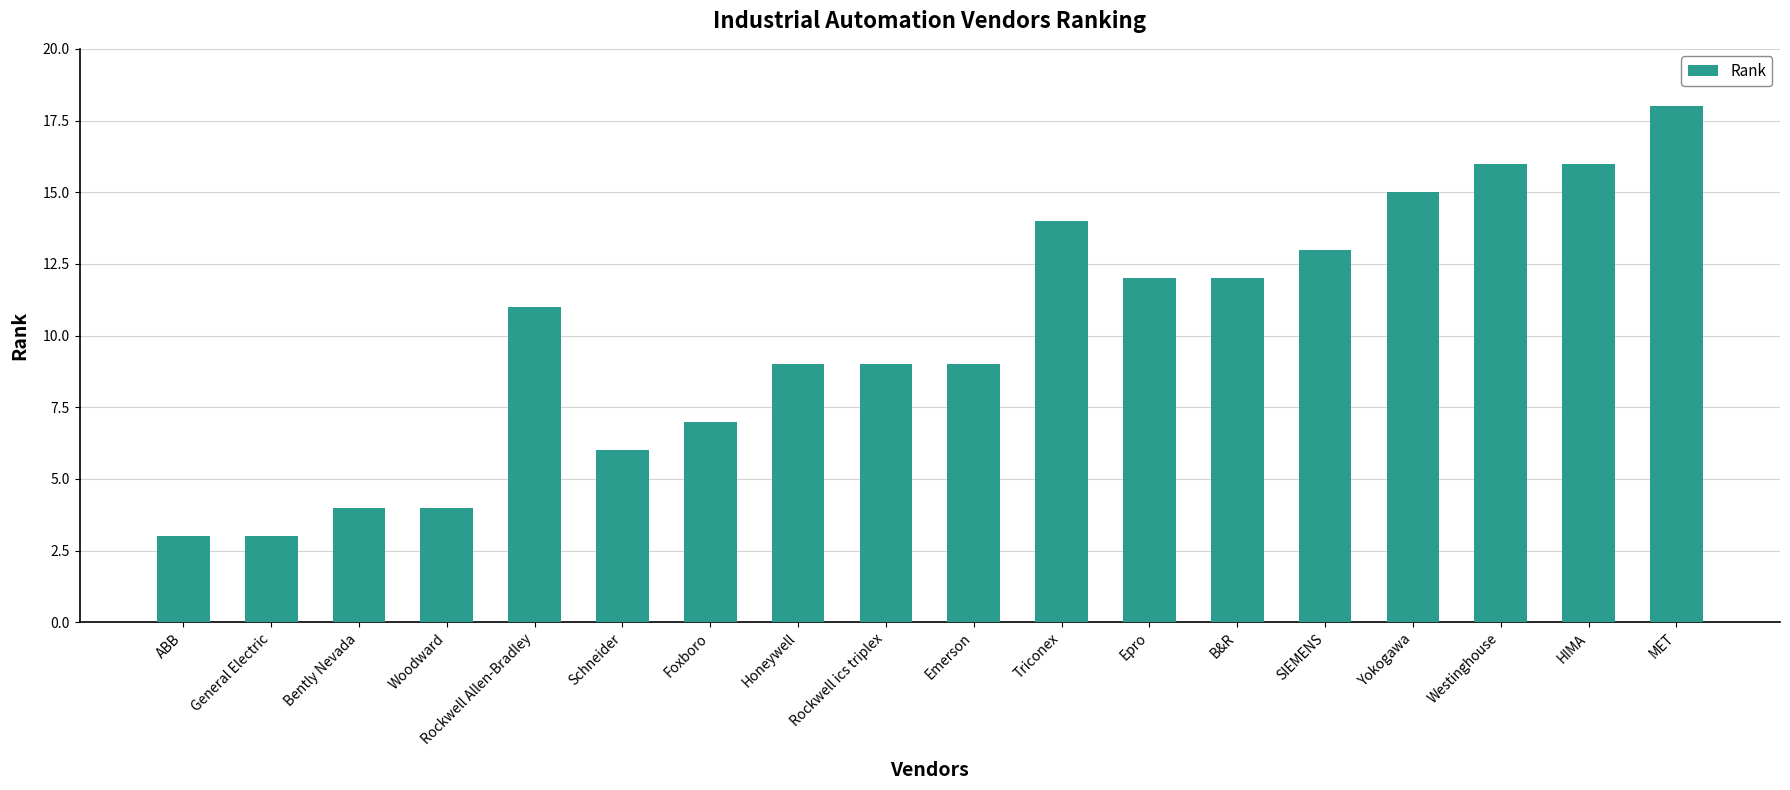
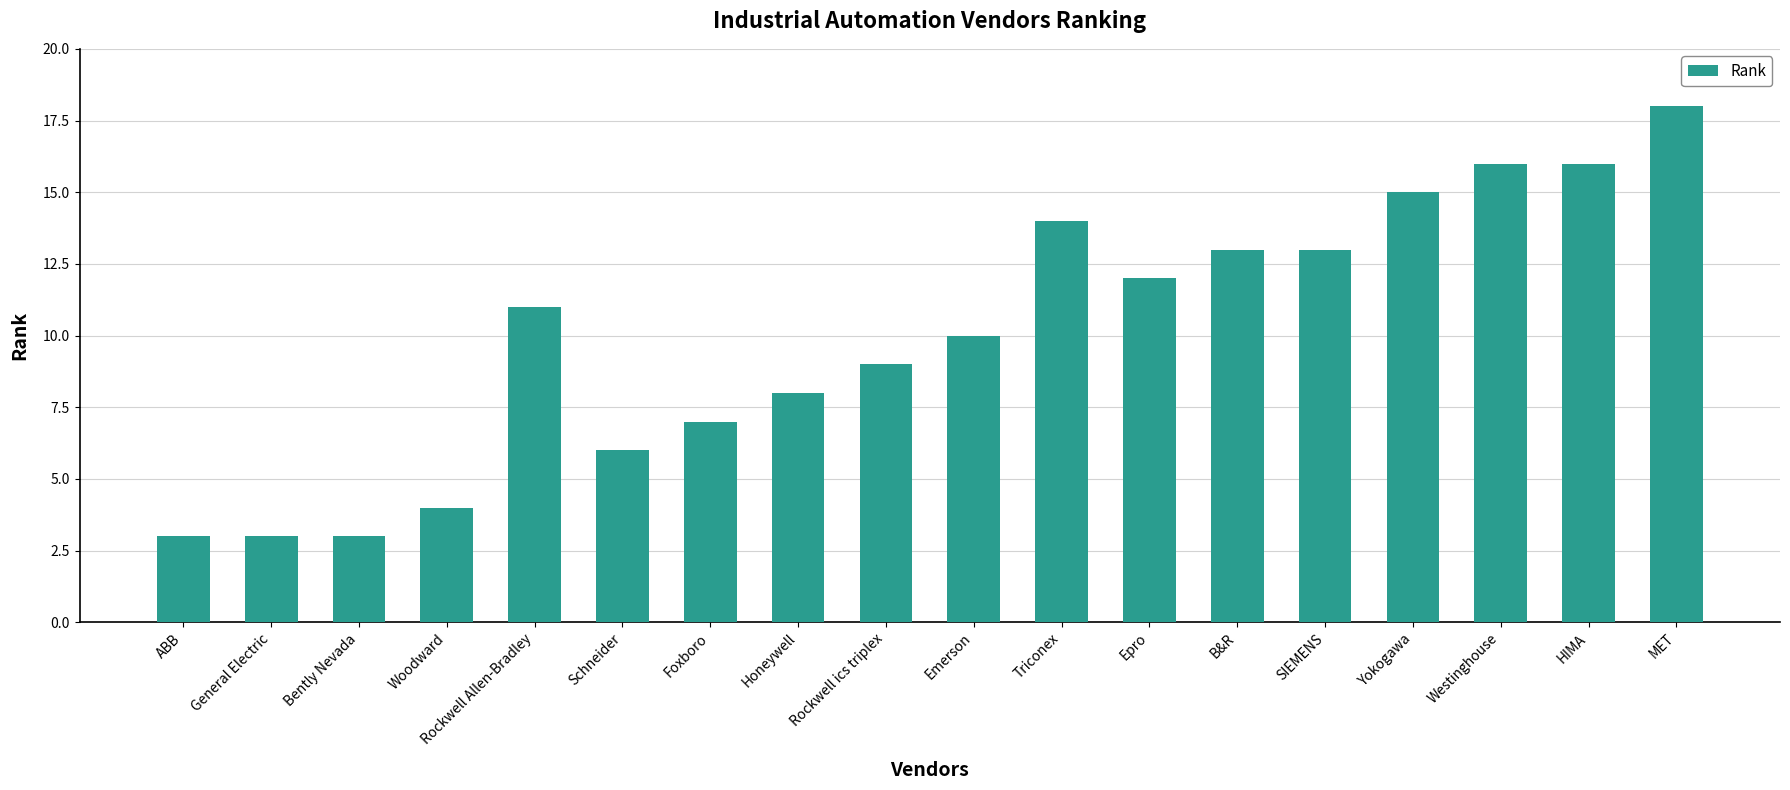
  {
    "ABB": 3,
    "General Electric": 3,
-   "Bently Nevada": 4,
+   "Bently Nevada": 3,
    "Woodward": 4,
    "Rockwell Allen-Bradley": 11,
    "Schneider": 6,
    "Foxboro": 7,
-   "Honeywell": 9,
+   "Honeywell": 8,
    "Rockwell ics triplex": 9,
-   "Emerson": 9,
+   "Emerson": 10,
    "Triconex": 14,
    "Epro": 12,
-   "B&R": 12,
+   "B&R": 13,
    "SIEMENS": 13,
    "Yokogawa": 15,
    "Westinghouse": 16,
    "HIMA": 16,
    "MET": 18
  }
